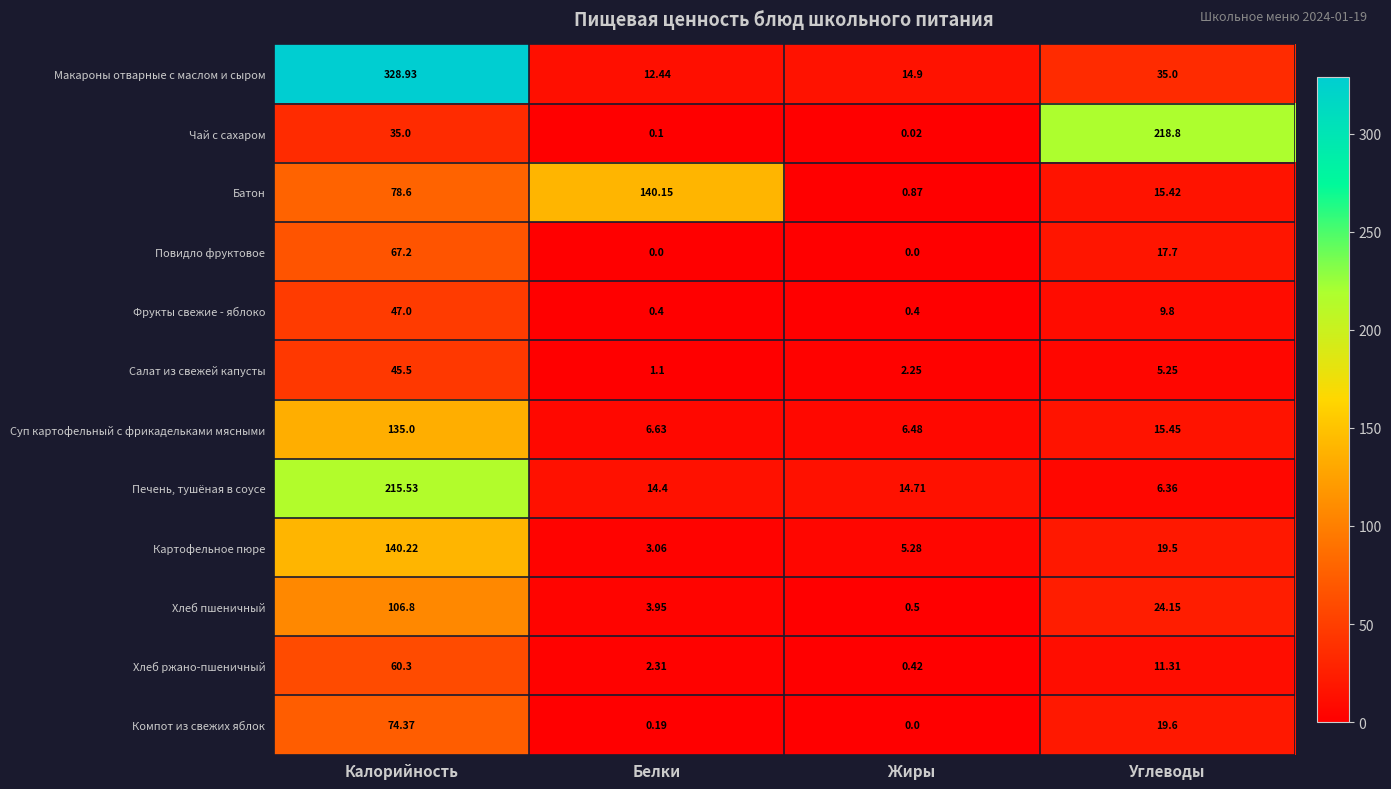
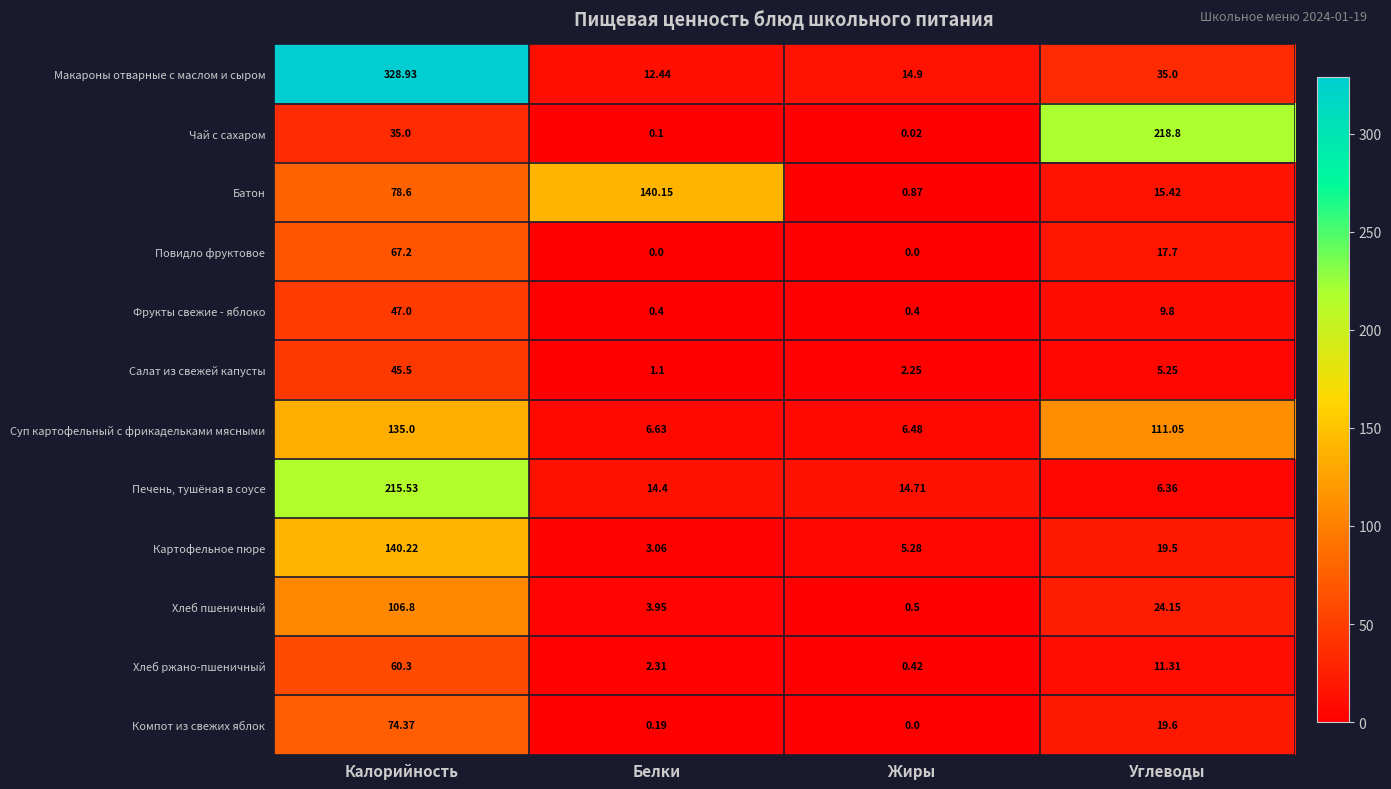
  {
    "Макароны отварные с маслом и сыром": {
      "Калорийность": 328.93,
      "Белки": 12.44,
      "Жиры": 14.9,
      "Углеводы": 35.0
    },
    "Чай с сахаром": {
      "Калорийность": 35.0,
      "Белки": 0.1,
      "Жиры": 0.02,
      "Углеводы": 218.8
    },
    "Батон": {
      "Калорийность": 78.6,
      "Белки": 140.15,
      "Жиры": 0.87,
      "Углеводы": 15.42
    },
    "Повидло фруктовое": {
      "Калорийность": 67.2,
      "Белки": 0.0,
      "Жиры": 0.0,
      "Углеводы": 17.7
    },
    "Фрукты свежие - яблоко": {
      "Калорийность": 47.0,
      "Белки": 0.4,
      "Жиры": 0.4,
      "Углеводы": 9.8
    },
    "Салат из свежей капусты": {
      "Калорийность": 45.5,
      "Белки": 1.1,
      "Жиры": 2.25,
      "Углеводы": 5.25
    },
    "Суп картофельный с фрикадельками мясными": {
      "Калорийность": 135.0,
      "Белки": 6.63,
      "Жиры": 6.48,
-     "Углеводы": 15.45
+     "Углеводы": 111.05
    },
    "Печень, тушёная в соусе": {
      "Калорийность": 215.53,
      "Белки": 14.4,
      "Жиры": 14.71,
      "Углеводы": 6.36
    },
    "Картофельное пюре": {
      "Калорийность": 140.22,
      "Белки": 3.06,
      "Жиры": 5.28,
      "Углеводы": 19.5
    },
    "Хлеб пшеничный": {
      "Калорийность": 106.8,
      "Белки": 3.95,
      "Жиры": 0.5,
      "Углеводы": 24.15
    },
    "Хлеб ржано-пшеничный": {
      "Калорийность": 60.3,
      "Белки": 2.31,
      "Жиры": 0.42,
      "Углеводы": 11.31
    },
    "Компот из свежих яблок": {
      "Калорийность": 74.37,
      "Белки": 0.19,
      "Жиры": 0.0,
      "Углеводы": 19.6
    }
  }
